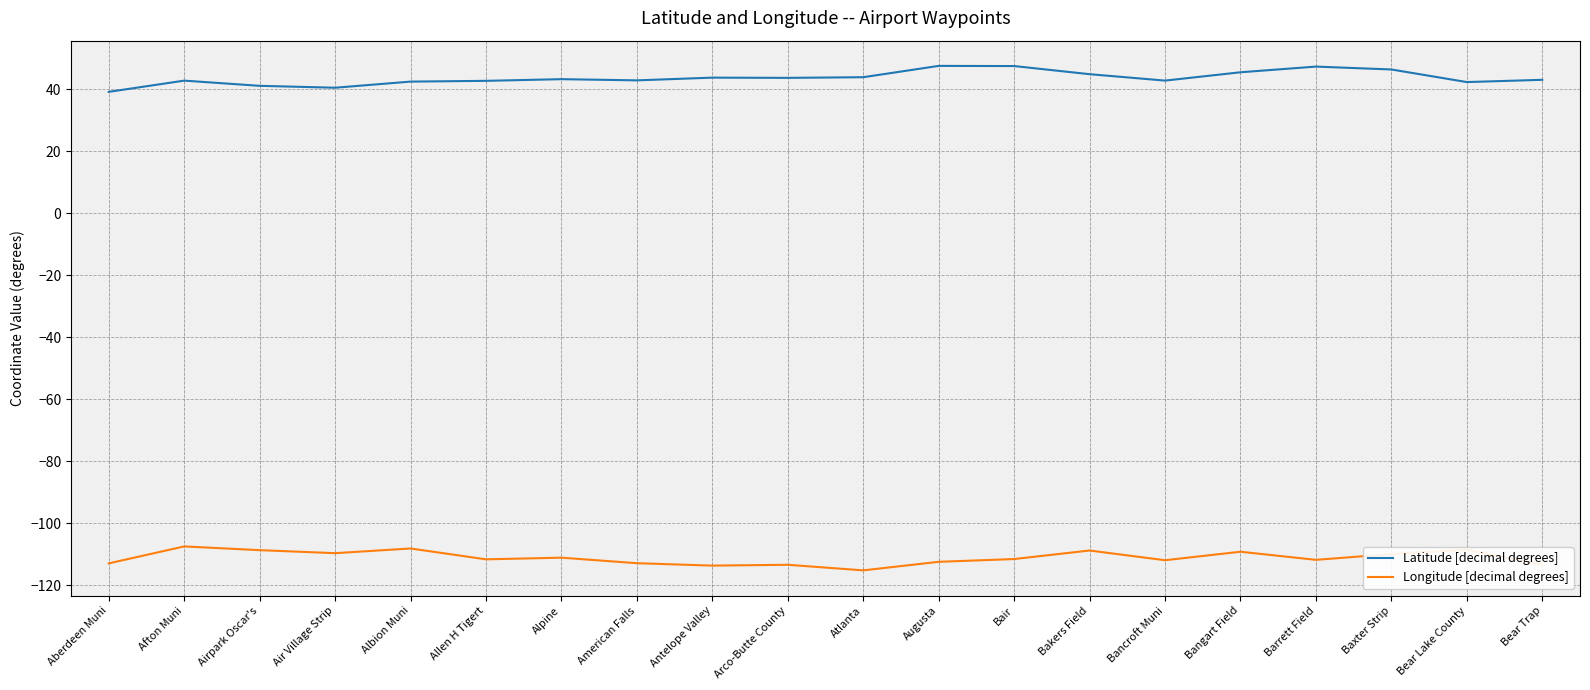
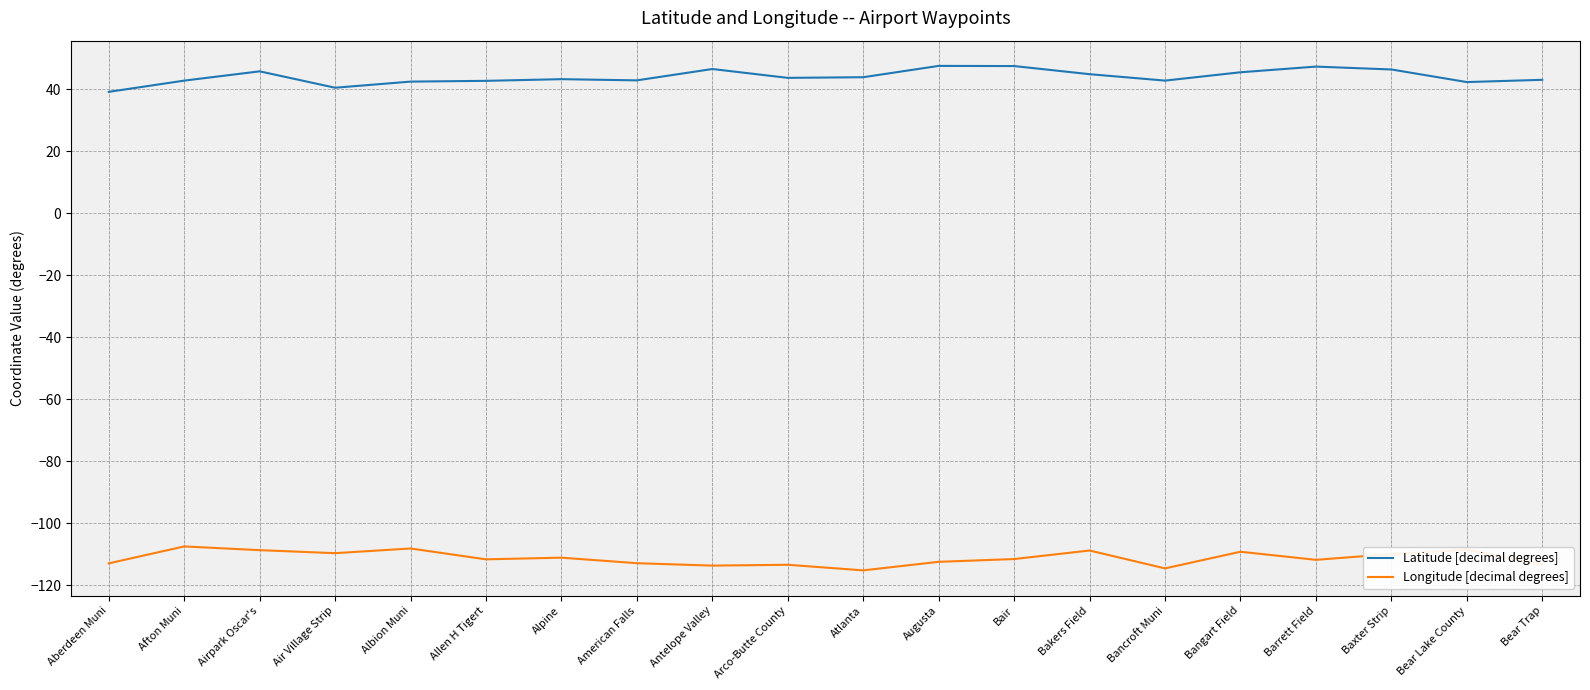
  {
    "Latitude [decimal degrees]": {
      "Aberdeen Muni": 39,
      "Afton Muni": 43,
-     "Airpark Oscar's": 41,
+     "Airpark Oscar's": 46,
      "Air Village Strip": 40,
      "Albion Muni": 42,
      "Allen H Tigert": 43,
      "Alpine": 43,
      "American Falls": 43,
-     "Antelope Valley": 44,
+     "Antelope Valley": 46,
      "Arco-Butte County": 44,
      "Atlanta": 44,
      "Augusta": 47,
      "Bair": 47,
      "Bakers Field": 45,
      "Bancroft Muni": 43,
      "Bangart Field": 45,
      "Barrett Field": 47,
      "Baxter Strip": 46,
      "Bear Lake County": 42,
      "Bear Trap": 43
    },
    "Longitude [decimal degrees]": {
      "Aberdeen Muni": -113,
      "Afton Muni": -107,
      "Airpark Oscar's": -109,
      "Air Village Strip": -110,
      "Albion Muni": -108,
      "Allen H Tigert": -112,
      "Alpine": -111,
      "American Falls": -113,
      "Antelope Valley": -114,
      "Arco-Butte County": -113,
      "Atlanta": -115,
      "Augusta": -112,
      "Bair": -111,
      "Bakers Field": -109,
-     "Bancroft Muni": -112,
+     "Bancroft Muni": -115,
      "Bangart Field": -109,
      "Barrett Field": -112
    }
  }
